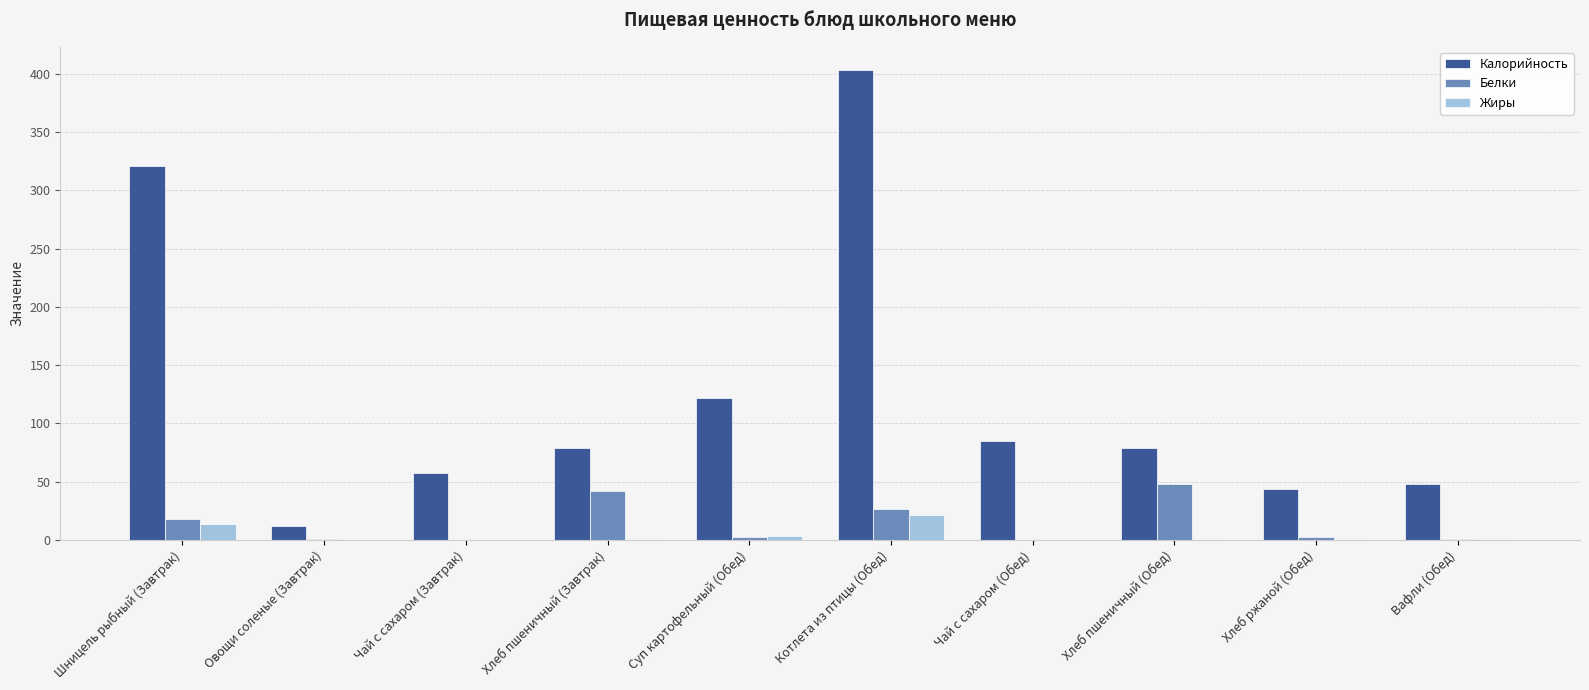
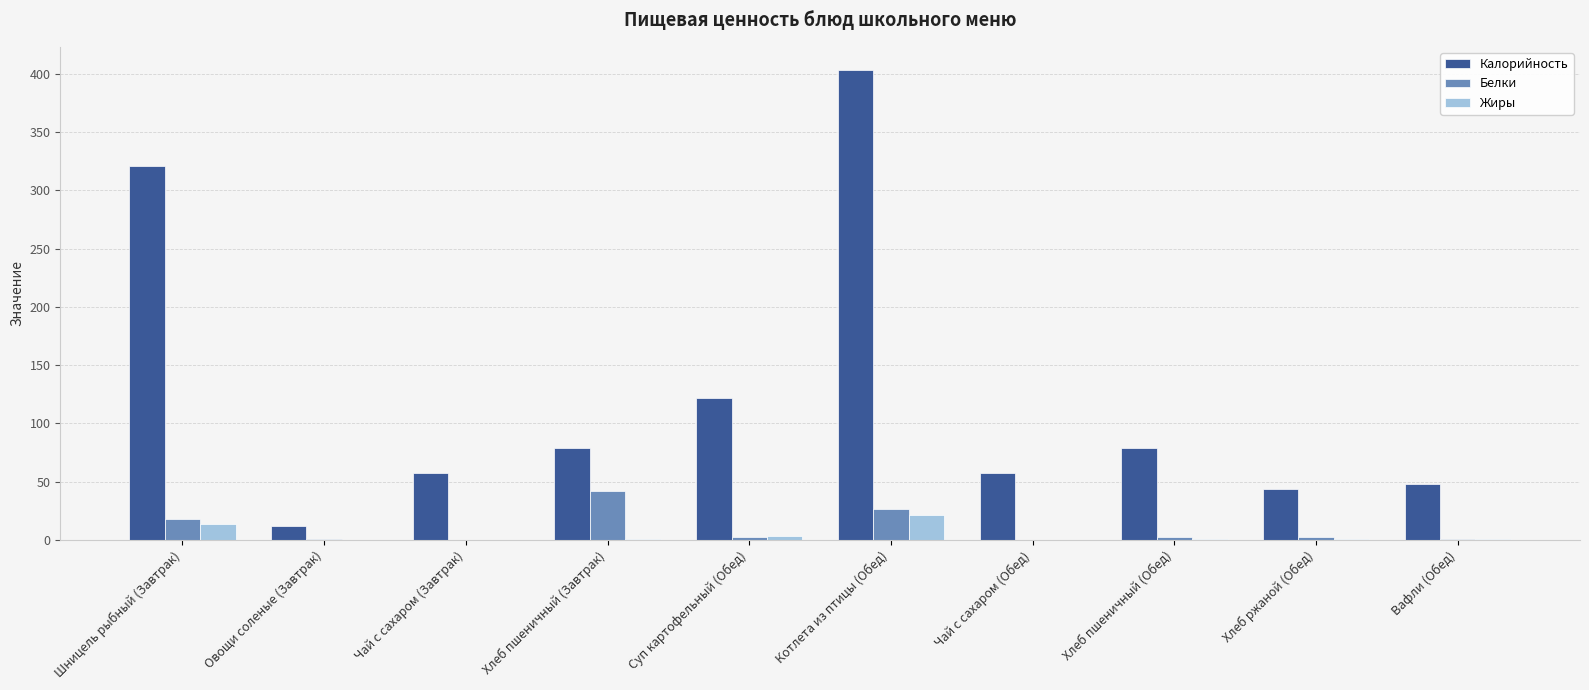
  {
    "Калорийность": {
      "Шницель рыбный (Завтрак)": 321,
      "Овощи соленые (Завтрак)": 12,
      "Чай с сахаром (Завтрак)": 58,
      "Хлеб пшеничный (Завтрак)": 79,
      "Суп картофельный (Обед)": 122,
      "Котлета из птицы (Обед)": 403,
-     "Чай с сахаром (Обед)": 84,
+     "Чай с сахаром (Обед)": 58,
      "Хлеб пшеничный (Обед)": 79,
      "Хлеб ржаной (Обед)": 43,
      "Вафли (Обед)": 48
    },
    "Белки": {
      "Шницель рыбный (Завтрак)": 18,
      "Хлеб пшеничный (Завтрак)": 42,
      "Суп картофельный (Обед)": 3,
      "Котлета из птицы (Обед)": 26,
-     "Хлеб пшеничный (Обед)": 48
+     "Хлеб пшеничный (Обед)": 2
    },
    "Жиры": {
      "Шницель рыбный (Завтрак)": 14,
      "Чай с сахаром (Завтрак)": 0,
      "Суп картофельный (Обед)": 3,
      "Котлета из птицы (Обед)": 21,
      "Чай с сахаром (Обед)": 0
    }
  }
